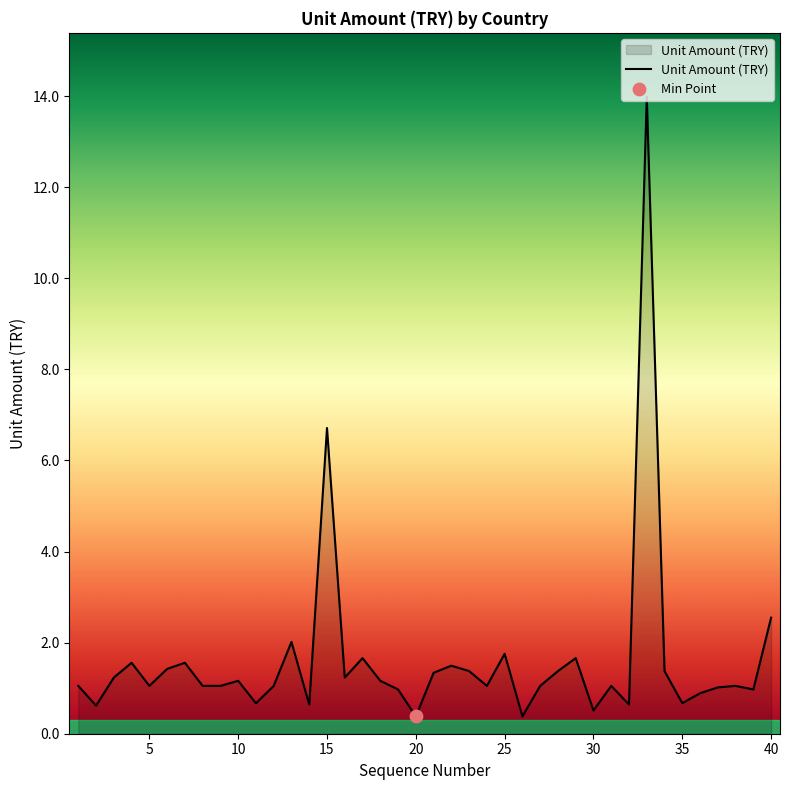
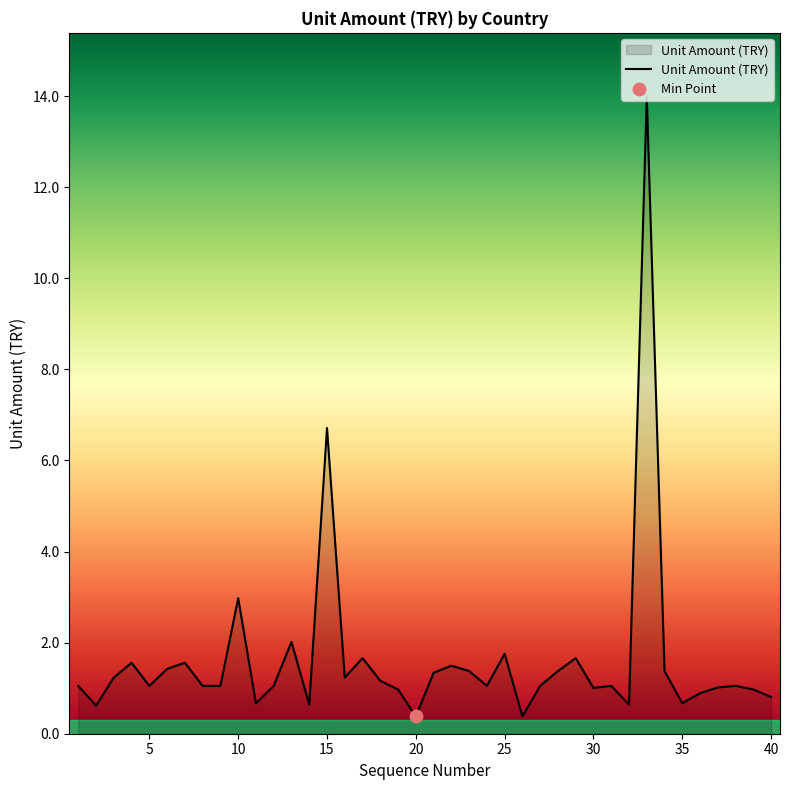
  {
    "Unit Amount (TRY)": {
      "5": 1.1,
-     "10": 1.2,
+     "10": 3.0,
      "15": 6.7,
      "25": 1.8,
-     "30": 0.5,
+     "30": 1.0,
      "35": 0.7,
-     "40": 2.5
+     "40": 0.8
    }
  }
